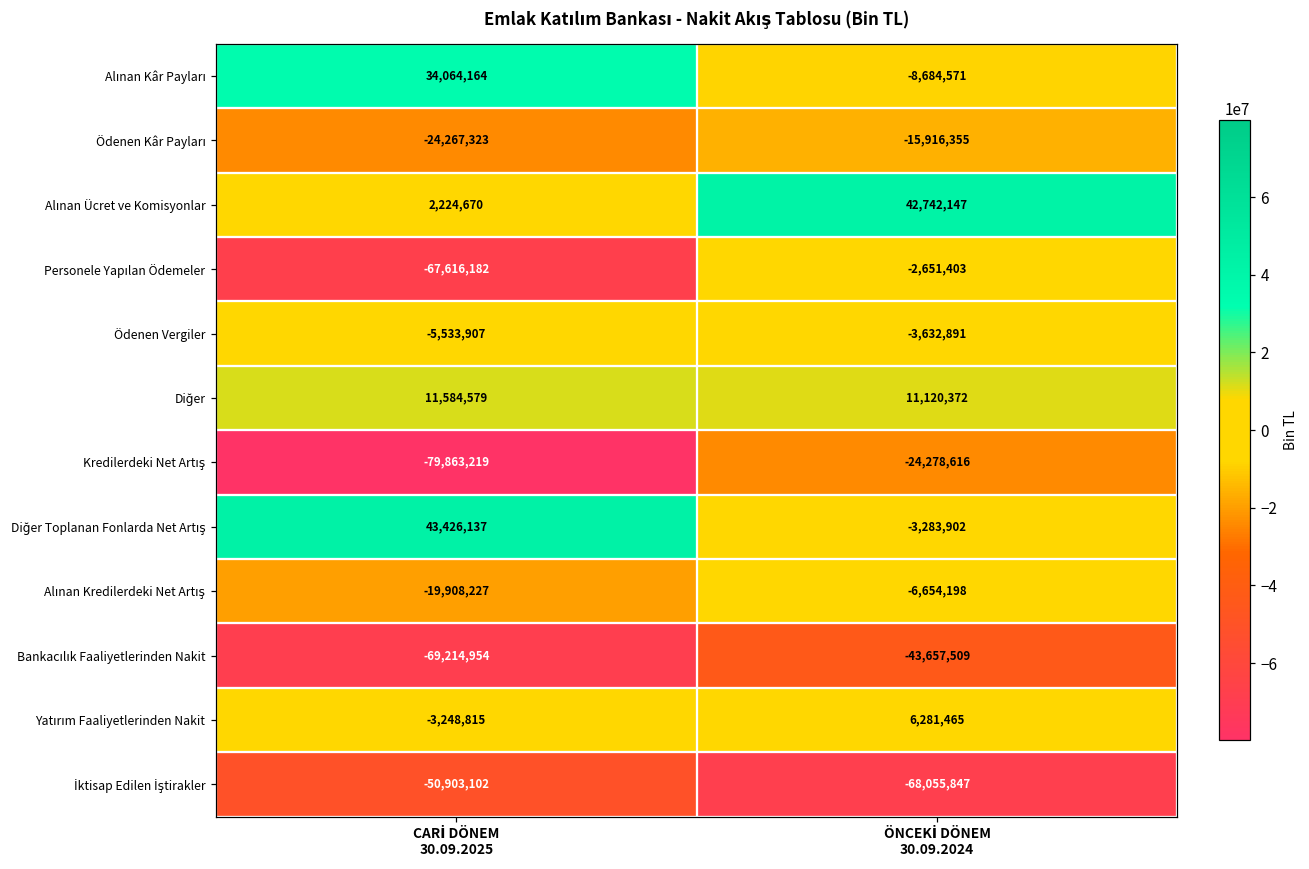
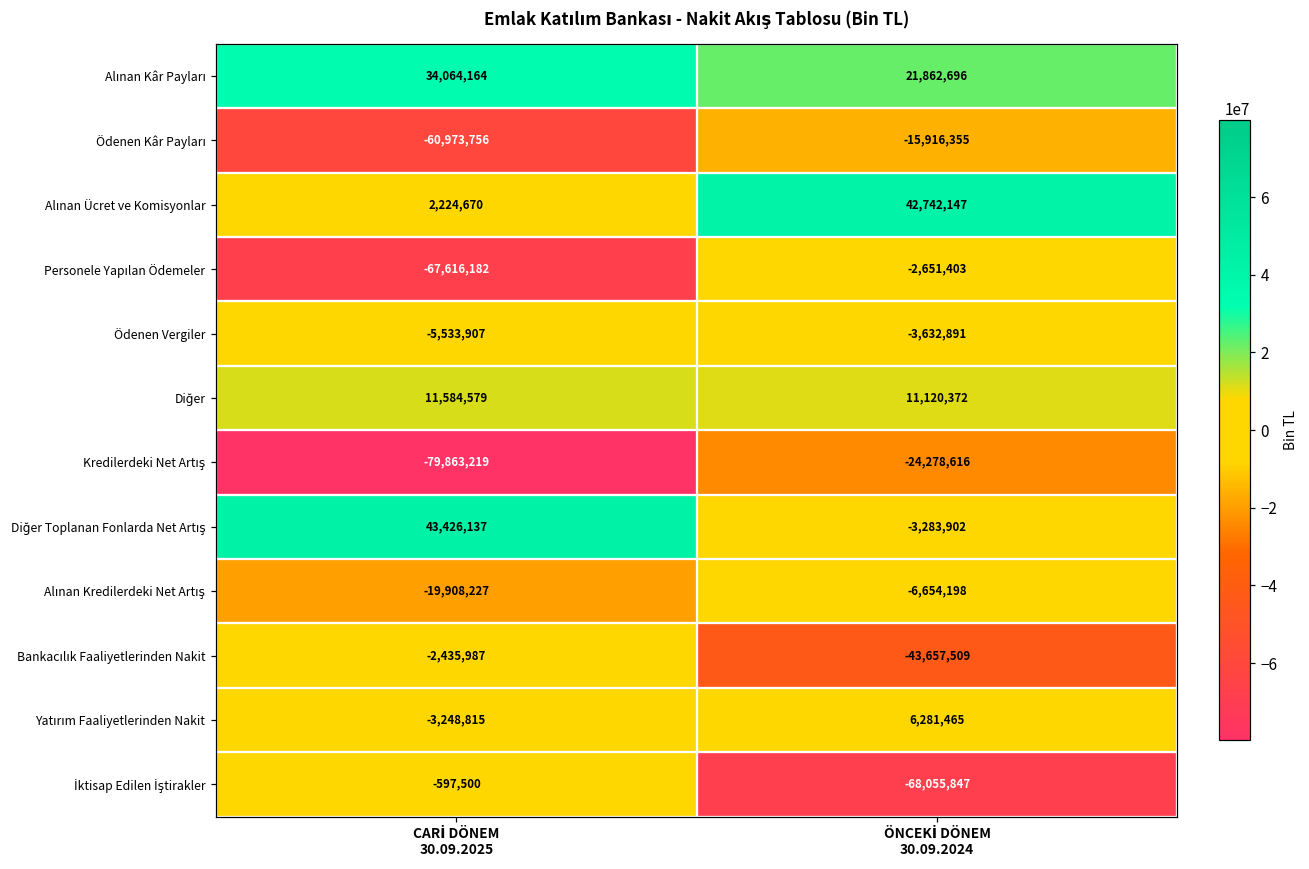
  {
    "Alınan Kâr Payları": {
      "CARİ DÖNEM 30.09.2025": "34,064,164",
-     "ÖNCEKİ DÖNEM 30.09.2024": "-8,684,571"
+     "ÖNCEKİ DÖNEM 30.09.2024": "21,862,696"
    },
    "Ödenen Kâr Payları": {
-     "CARİ DÖNEM 30.09.2025": "-24,267,323",
+     "CARİ DÖNEM 30.09.2025": "-60,973,756",
      "ÖNCEKİ DÖNEM 30.09.2024": "-15,916,355"
    },
    "Alınan Ücret ve Komisyonlar": {
      "CARİ DÖNEM 30.09.2025": "2,224,670",
      "ÖNCEKİ DÖNEM 30.09.2024": "42,742,147"
    },
    "Personele Yapılan Ödemeler": {
      "CARİ DÖNEM 30.09.2025": "-67,616,182",
      "ÖNCEKİ DÖNEM 30.09.2024": "-2,651,403"
    },
    "Ödenen Vergiler": {
      "CARİ DÖNEM 30.09.2025": "-5,533,907",
      "ÖNCEKİ DÖNEM 30.09.2024": "-3,632,891"
    },
    "Diğer": {
      "CARİ DÖNEM 30.09.2025": "11,584,579",
      "ÖNCEKİ DÖNEM 30.09.2024": "11,120,372"
    },
    "Kredilerdeki Net Artış": {
      "CARİ DÖNEM 30.09.2025": "-79,863,219",
      "ÖNCEKİ DÖNEM 30.09.2024": "-24,278,616"
    },
    "Diğer Toplanan Fonlarda Net Artış": {
      "CARİ DÖNEM 30.09.2025": "43,426,137",
      "ÖNCEKİ DÖNEM 30.09.2024": "-3,283,902"
    },
    "Alınan Kredilerdeki Net Artış": {
      "CARİ DÖNEM 30.09.2025": "-19,908,227",
      "ÖNCEKİ DÖNEM 30.09.2024": "-6,654,198"
    },
    "Bankacılık Faaliyetlerinden Nakit": {
-     "CARİ DÖNEM 30.09.2025": "-69,214,954",
+     "CARİ DÖNEM 30.09.2025": "-2,435,987",
      "ÖNCEKİ DÖNEM 30.09.2024": "-43,657,509"
    },
    "Yatırım Faaliyetlerinden Nakit": {
      "CARİ DÖNEM 30.09.2025": "-3,248,815",
      "ÖNCEKİ DÖNEM 30.09.2024": "6,281,465"
    },
    "İktisap Edilen İştirakler": {
-     "CARİ DÖNEM 30.09.2025": "-50,903,102",
+     "CARİ DÖNEM 30.09.2025": "-597,500",
      "ÖNCEKİ DÖNEM 30.09.2024": "-68,055,847"
    }
  }
